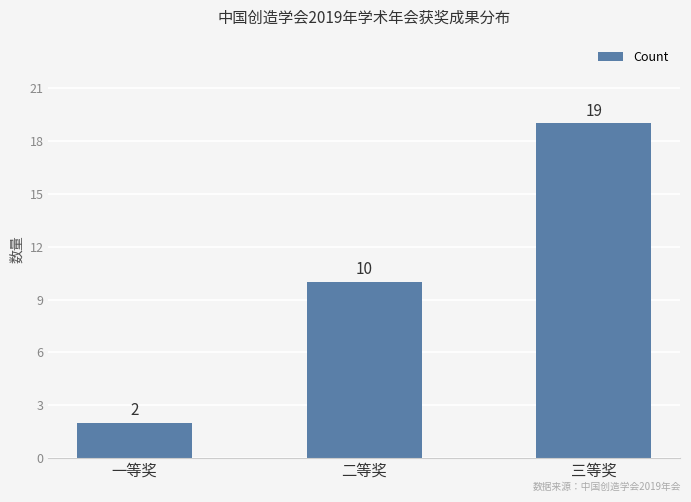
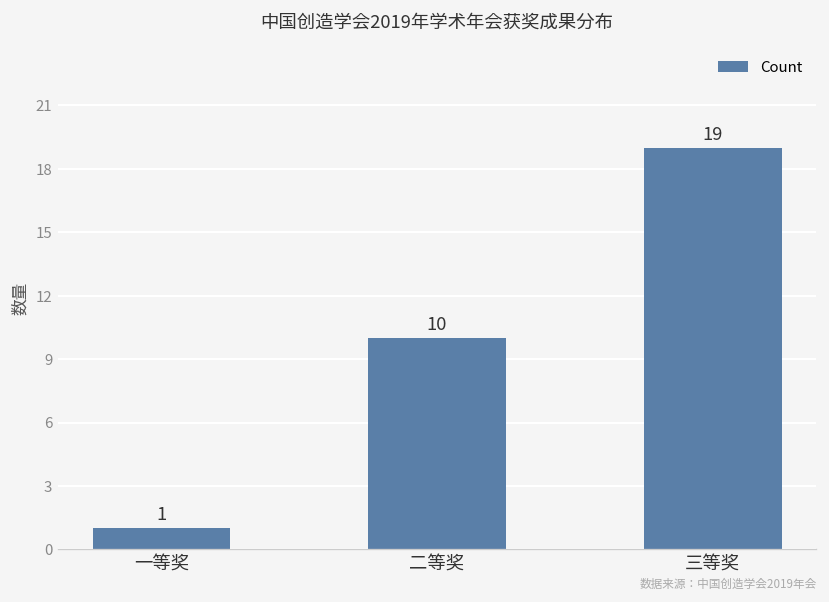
  {
-   "一等奖": 2,
+   "一等奖": 1,
    "二等奖": 10,
    "三等奖": 19
  }
